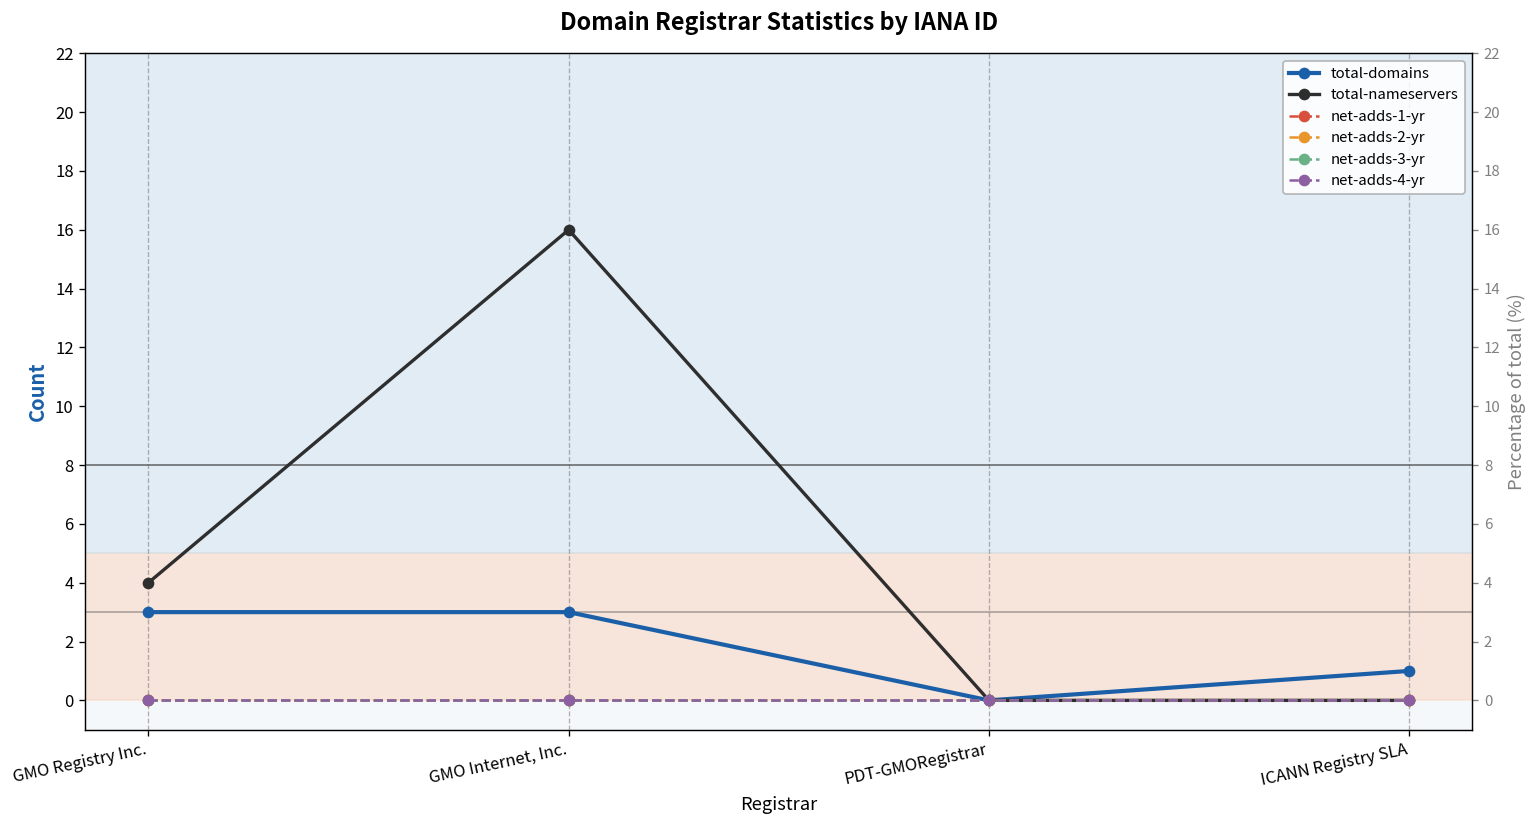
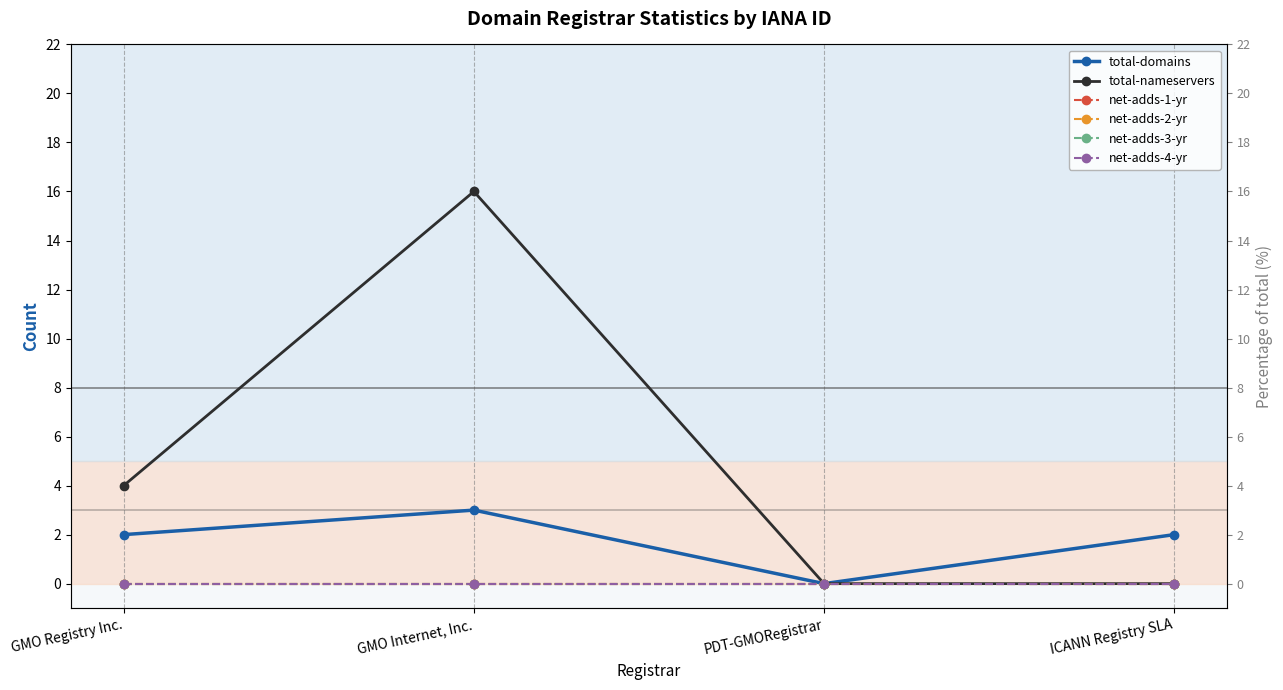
  {
    "total-domains": {
-     "GMO Registry Inc.": 3,
+     "GMO Registry Inc.": 2,
      "GMO Internet, Inc.": 3,
-     "ICANN Registry SLA": 1
+     "ICANN Registry SLA": 2
    },
    "total-nameservers": {
      "GMO Registry Inc.": 4,
      "GMO Internet, Inc.": 16
    },
    "net-adds-4-yr": {
      "GMO Registry Inc.": 0,
      "GMO Internet, Inc.": 0
    }
  }
